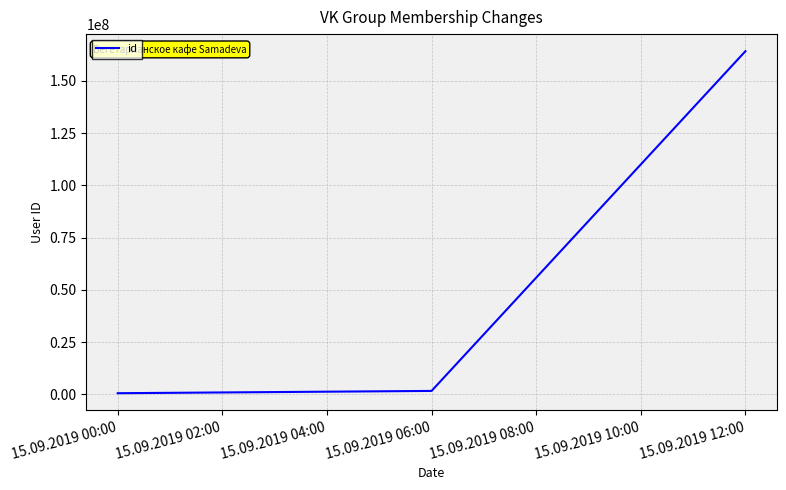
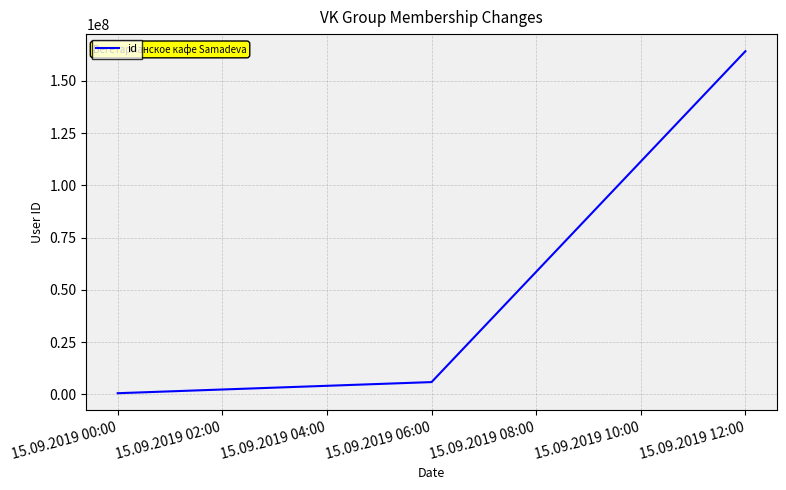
  {
    "15.09.2019 00:00": 1000000,
-   "15.09.2019 06:00": 2000000,
+   "15.09.2019 06:00": 6000000,
    "15.09.2019 12:00": 164000000
  }
